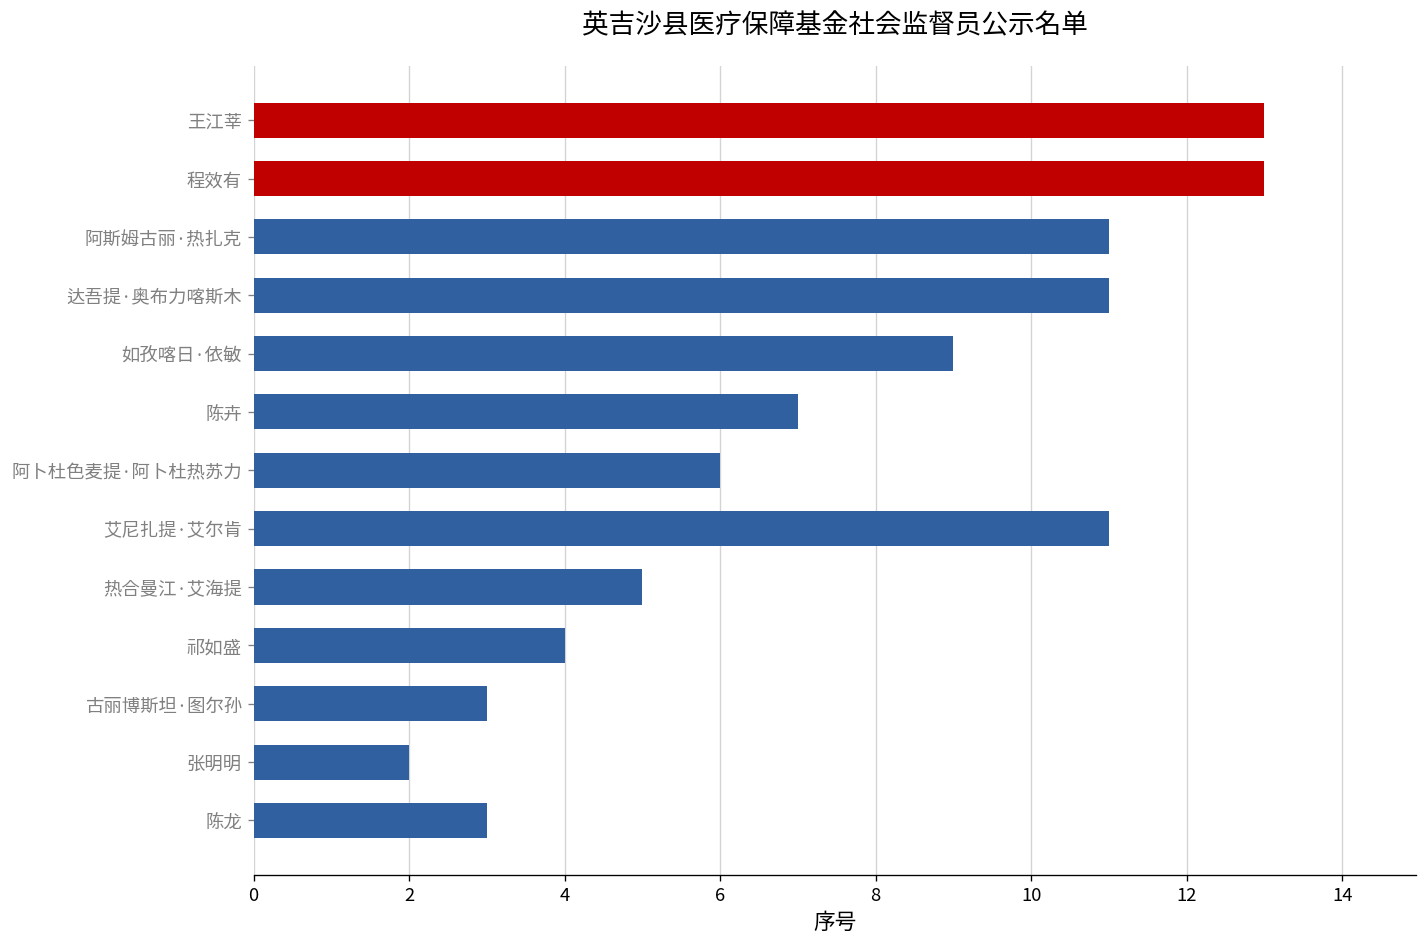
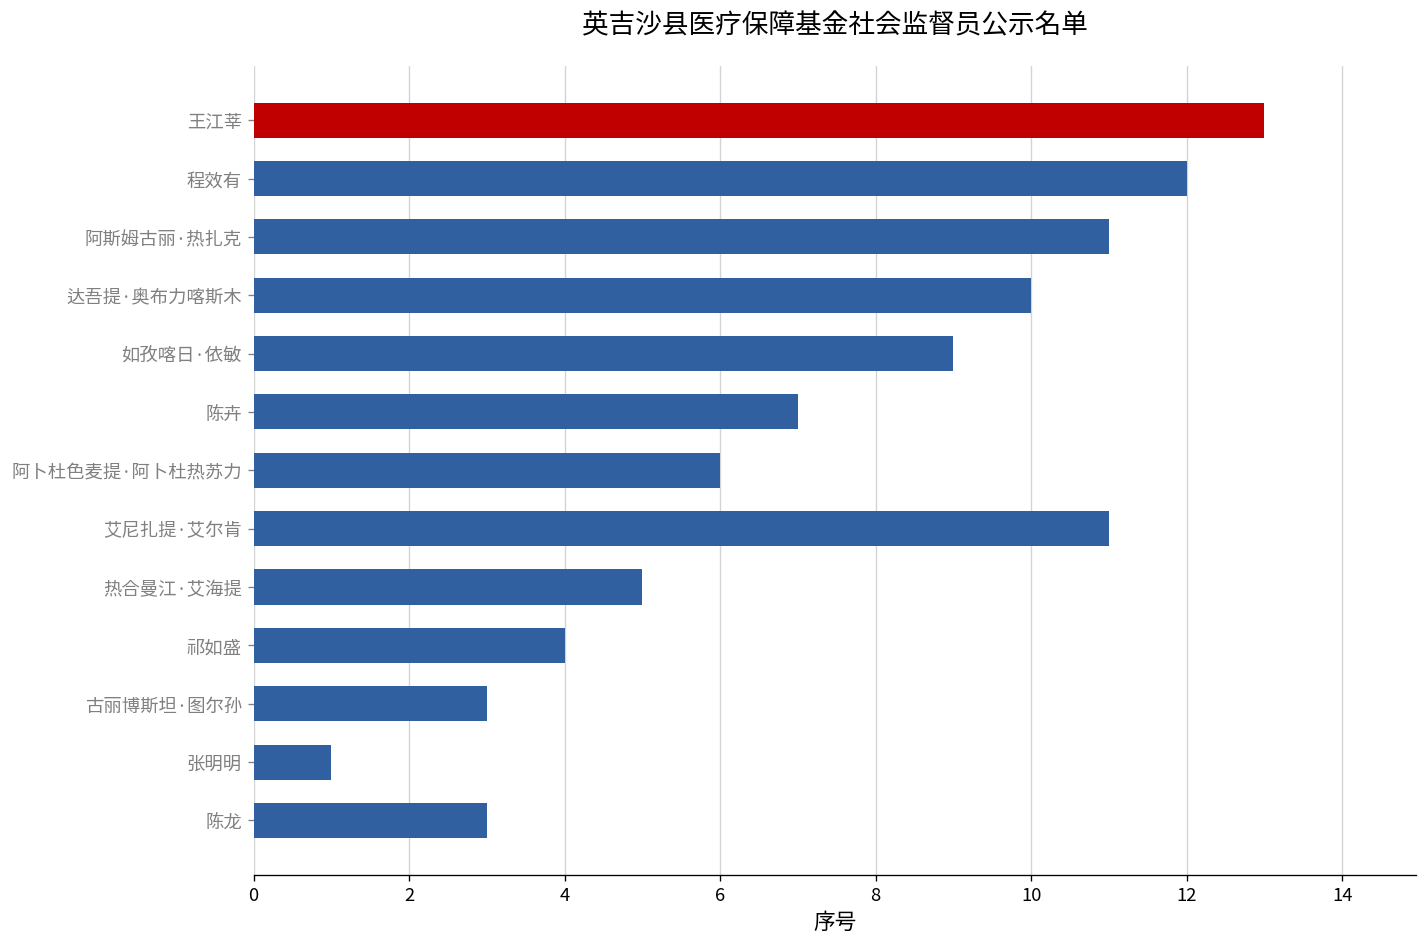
  {
    "王江莘": 13,
-   "程效有": 13,
+   "程效有": 12,
    "阿斯姆古丽·热扎克": 11,
-   "达吾提·奥布力喀斯木": 11,
+   "达吾提·奥布力喀斯木": 10,
    "如孜喀日·依敏": 9,
    "陈卉": 7,
    "阿卜杜色麦提·阿卜杜热苏力": 6,
    "艾尼扎提·艾尔肯": 11,
    "热合曼江·艾海提": 5,
    "祁如盛": 4,
    "古丽博斯坦·图尔孙": 3,
-   "张明明": 2,
+   "张明明": 1,
    "陈龙": 3
  }
